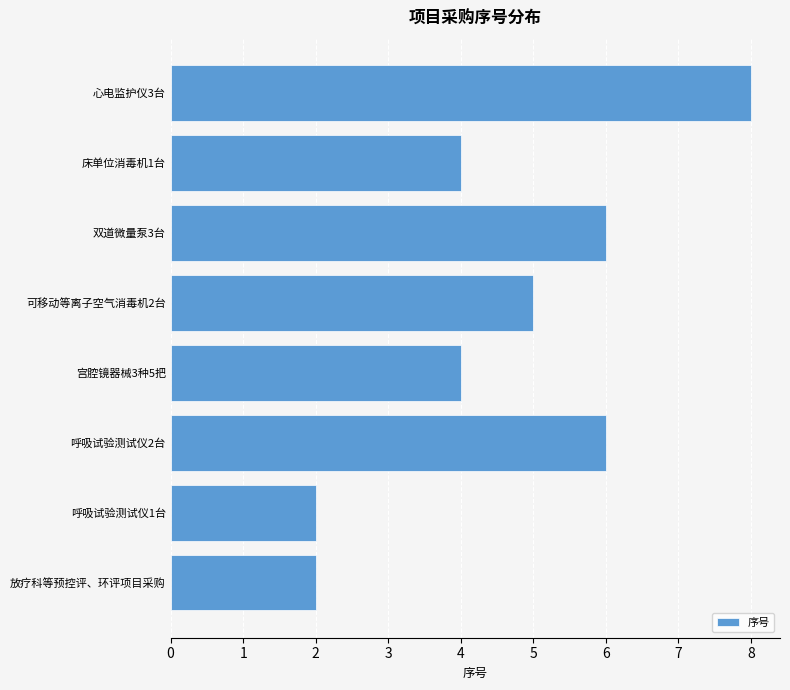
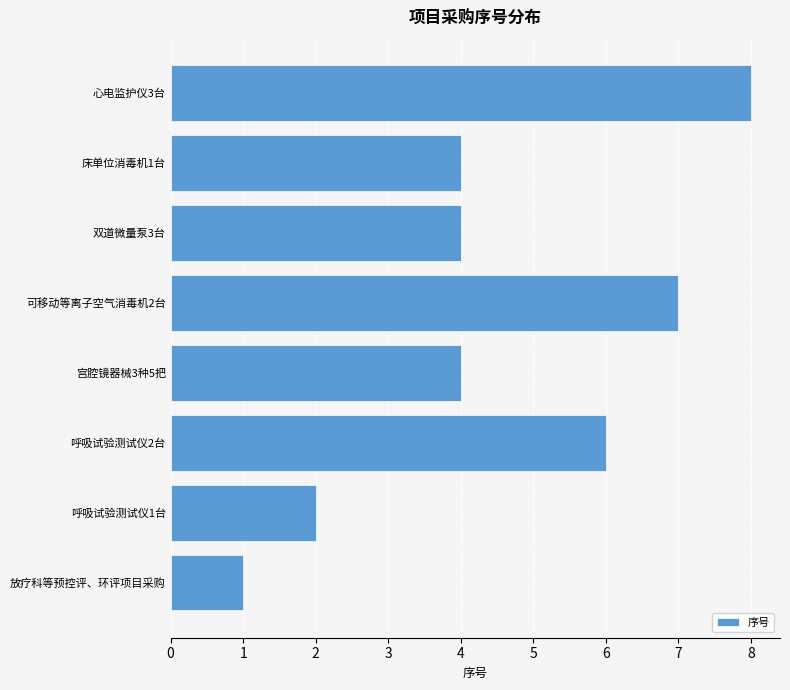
  {
    "心电监护仪3台": 8,
    "床单位消毒机1台": 4,
-   "双道微量泵3台": 6,
-   "可移动等离子空气消毒机2台": 5,
+   "双道微量泵3台": 4,
+   "可移动等离子空气消毒机2台": 7,
    "宫腔镜器械3种5把": 4,
    "呼吸试验测试仪2台": 6,
    "呼吸试验测试仪1台": 2,
-   "放疗科等预控评、环评项目采购": 2
+   "放疗科等预控评、环评项目采购": 1
  }
